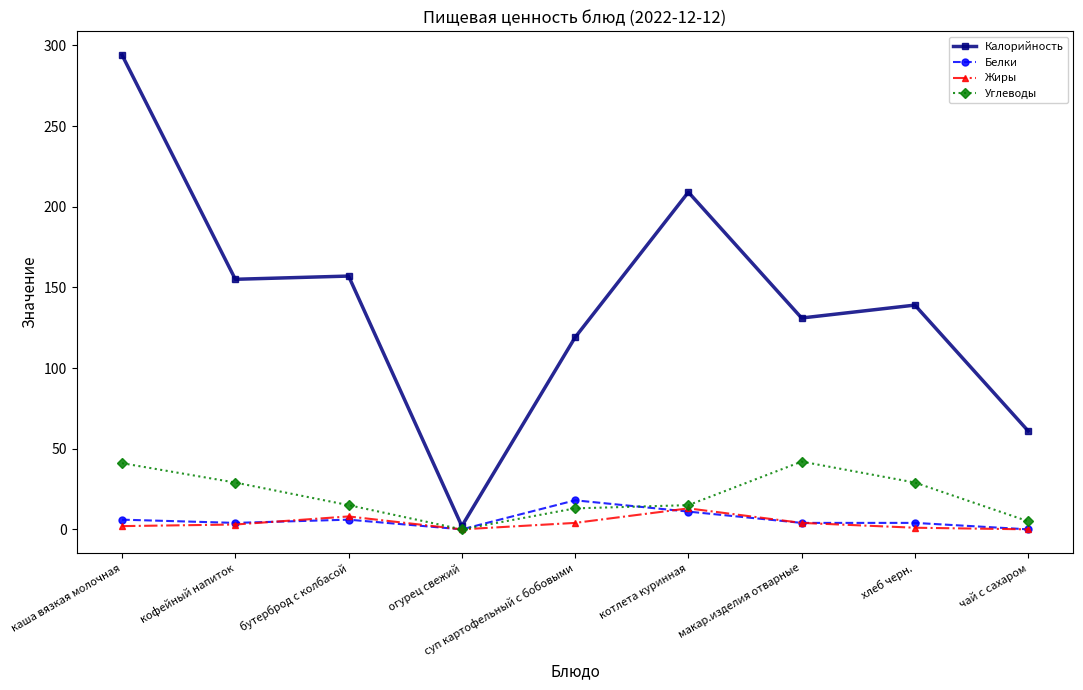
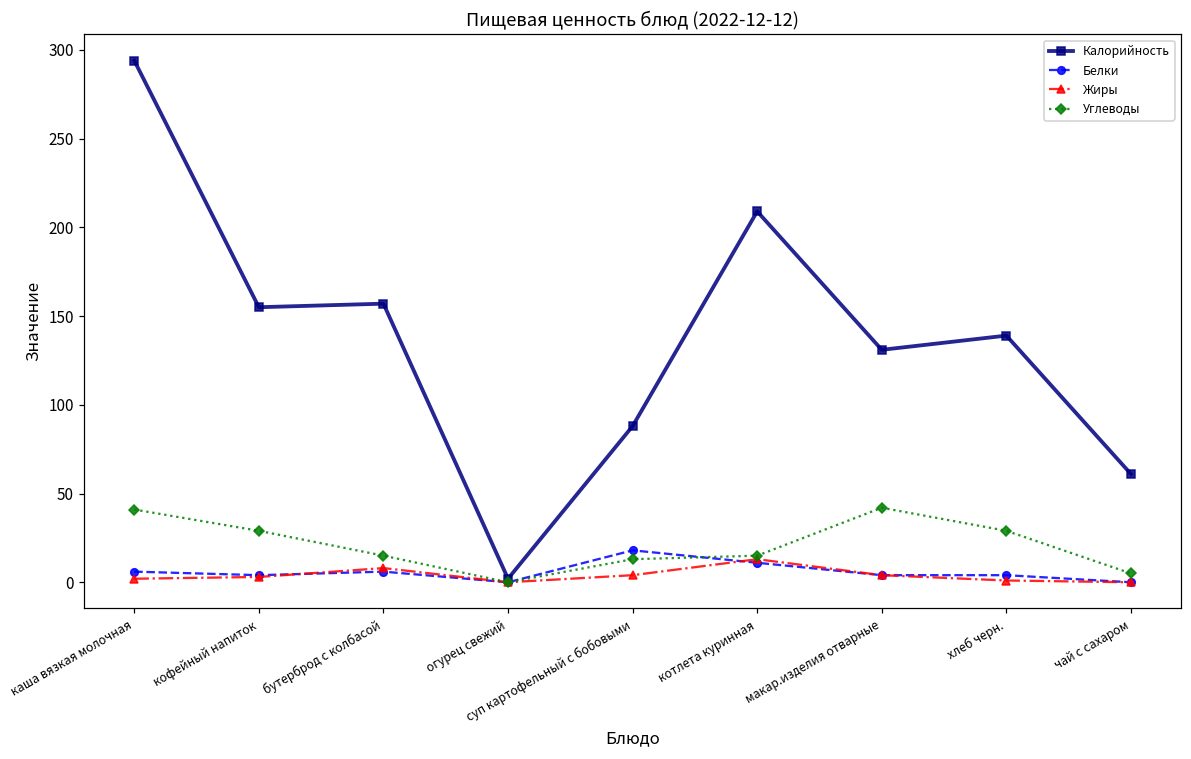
  {
    "Калорийность": {
      "каша вязкая молочная": 294,
      "кофейный напиток": 155,
      "бутерброд с колбасой": 157,
      "огурец свежий": 2,
-     "суп картофельный с бобовыми": 119,
+     "суп картофельный с бобовыми": 88,
      "котлета куринная": 209,
      "макар.изделия отварные": 131,
      "хлеб черн.": 139,
      "чай с сахаром": 61
    },
    "Белки": {
      "каша вязкая молочная": 6,
      "бутерброд с колбасой": 6,
      "суп картофельный с бобовыми": 18,
      "котлета куринная": 11,
      "хлеб черн.": 4
    },
    "Жиры": {
      "каша вязкая молочная": 2,
      "бутерброд с колбасой": 8,
      "суп картофельный с бобовыми": 4,
      "котлета куринная": 13,
      "хлеб черн.": 1
    },
    "Углеводы": {
      "каша вязкая молочная": 41,
      "кофейный напиток": 29,
      "бутерброд с колбасой": 15,
      "суп картофельный с бобовыми": 13,
      "котлета куринная": 15,
      "макар.изделия отварные": 42,
      "хлеб черн.": 29,
      "чай с сахаром": 5
    }
  }
